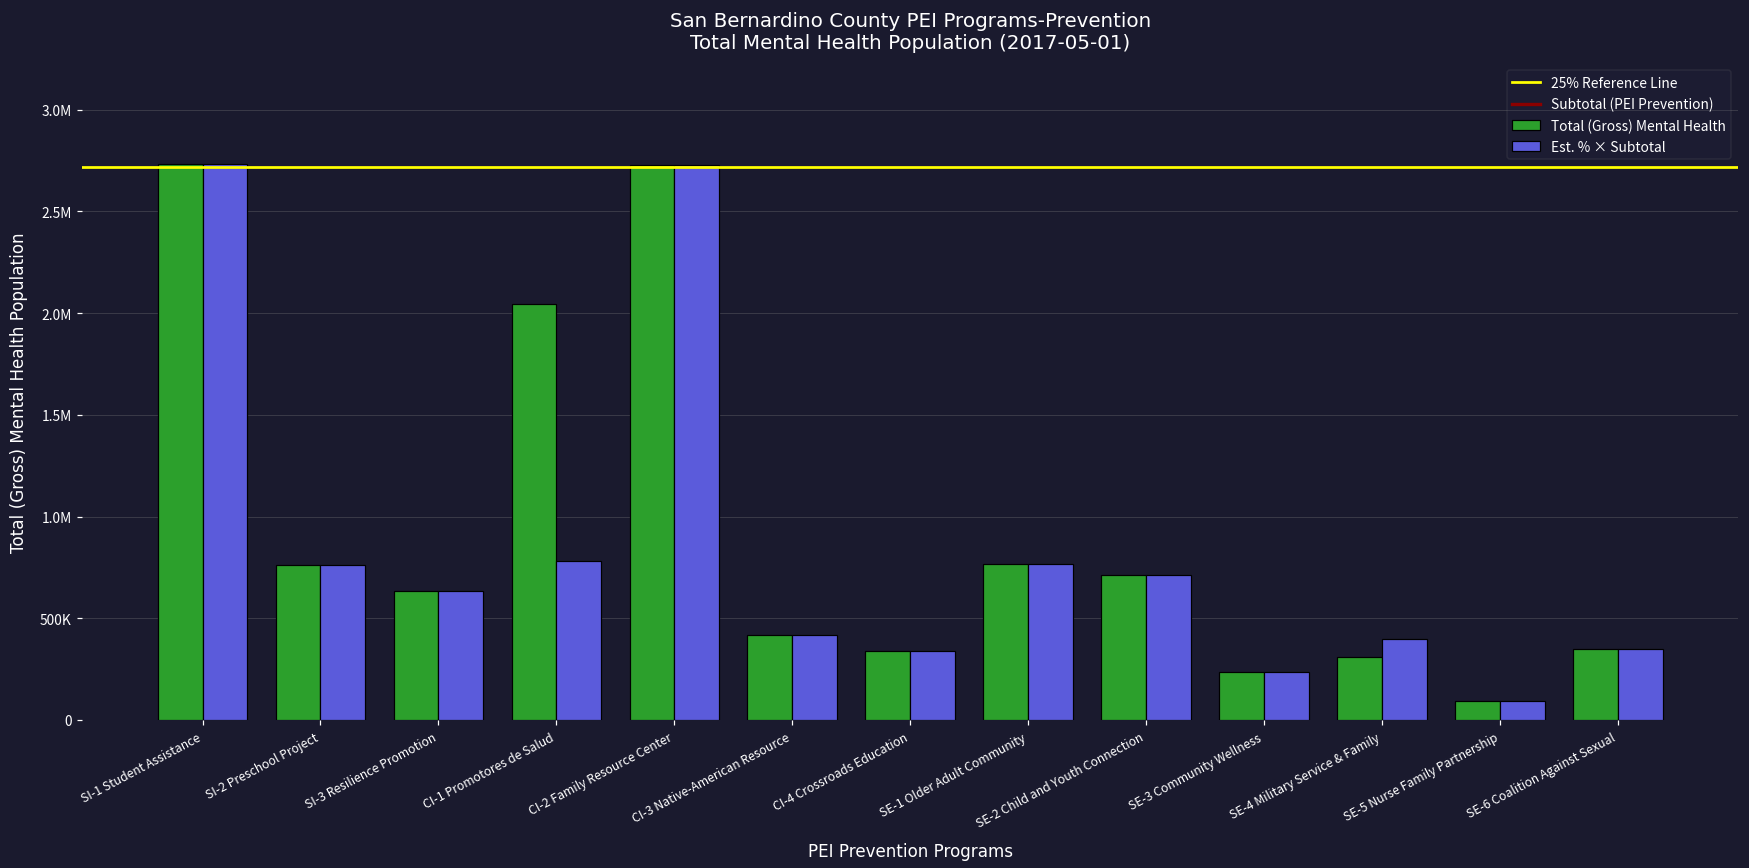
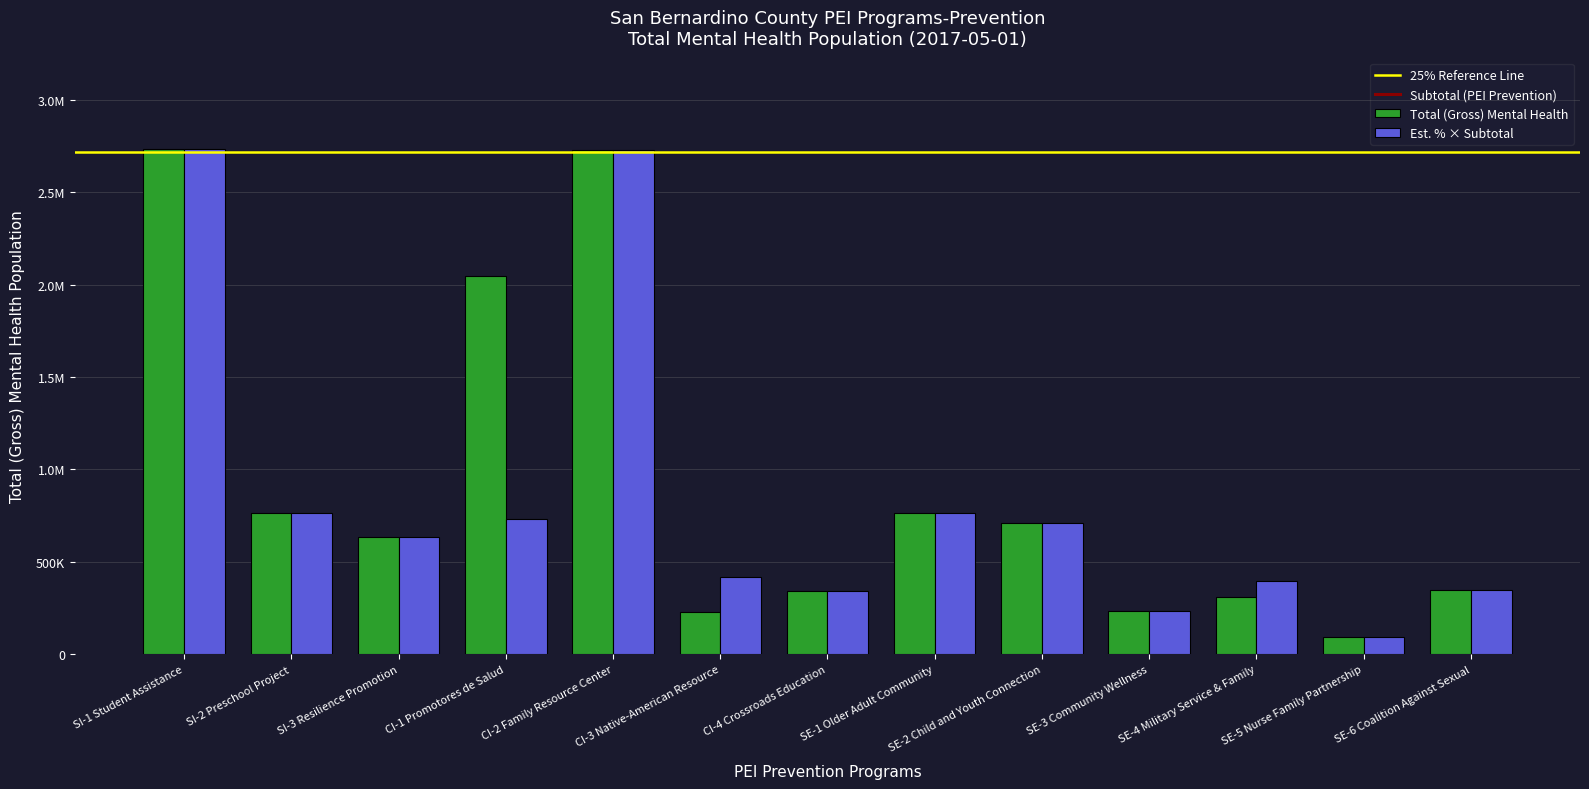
  {
    "Total (Gross) Mental Health": {
      "SI-1 Student Assistance": 2730000,
      "SI-2 Preschool Project": 760000,
      "SI-3 Resilience Promotion": 630000,
      "CI-1 Promotores de Salud": 2050000,
      "CI-2 Family Resource Center": 2730000,
-     "CI-3 Native-American Resource": 420000,
+     "CI-3 Native-American Resource": 230000,
      "CI-4 Crossroads Education": 340000,
      "SE-1 Older Adult Community": 770000,
      "SE-2 Child and Youth Connection": 710000,
      "SE-3 Community Wellness": 240000,
      "SE-4 Military Service & Family": 310000,
      "SE-5 Nurse Family Partnership": 90000,
      "SE-6 Coalition Against Sexual": 350000
    },
    "Est. % × Subtotal": {
      "SI-1 Student Assistance": 2730000,
      "SI-2 Preschool Project": 760000,
      "SI-3 Resilience Promotion": 630000,
-     "CI-1 Promotores de Salud": 780000,
+     "CI-1 Promotores de Salud": 730000,
      "CI-2 Family Resource Center": 2730000,
      "CI-3 Native-American Resource": 420000,
      "CI-4 Crossroads Education": 340000,
      "SE-1 Older Adult Community": 770000,
      "SE-2 Child and Youth Connection": 710000,
      "SE-3 Community Wellness": 240000,
      "SE-4 Military Service & Family": 400000,
      "SE-5 Nurse Family Partnership": 90000,
      "SE-6 Coalition Against Sexual": 350000
    }
  }
